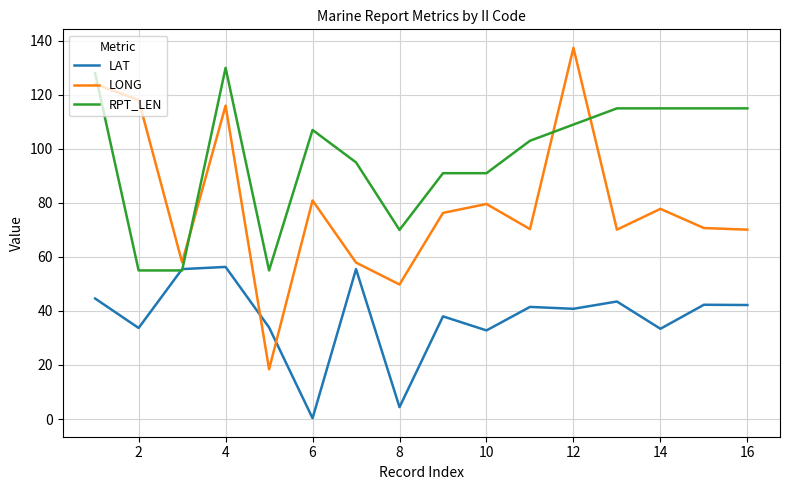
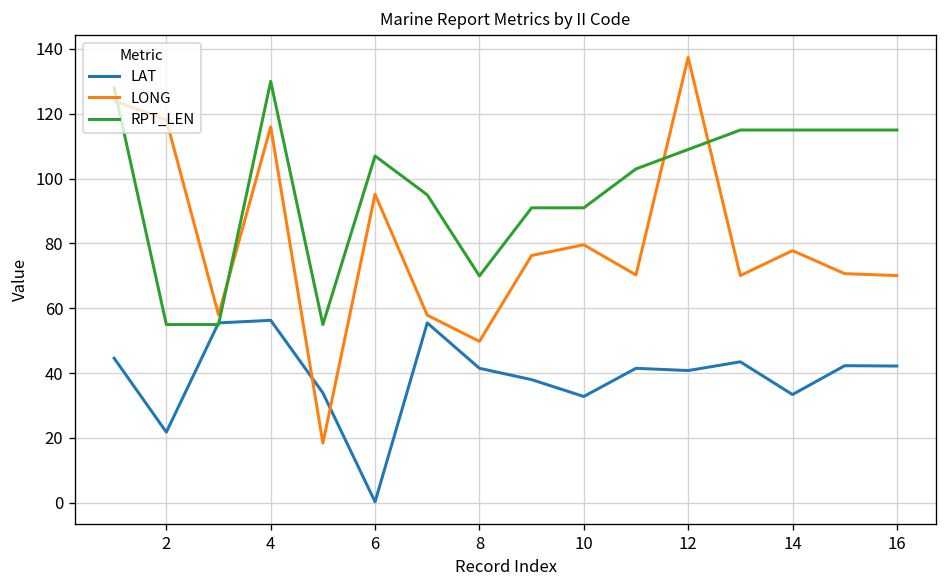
  {
    "LAT": {
-     "2": 34,
+     "2": 22,
      "4": 56,
      "6": 0,
-     "8": 4,
+     "8": 42,
      "10": 33,
      "12": 41,
      "14": 33,
      "16": 42
    },
    "LONG": {
      "4": 116,
-     "6": 81,
+     "6": 95,
      "8": 50,
      "10": 80,
      "12": 137,
      "14": 78,
      "16": 70
    },
    "RPT_LEN": {
      "2": 55,
      "4": 130,
      "6": 107,
      "8": 70,
      "10": 91,
      "12": 109,
      "14": 115,
      "16": 115
    }
  }
